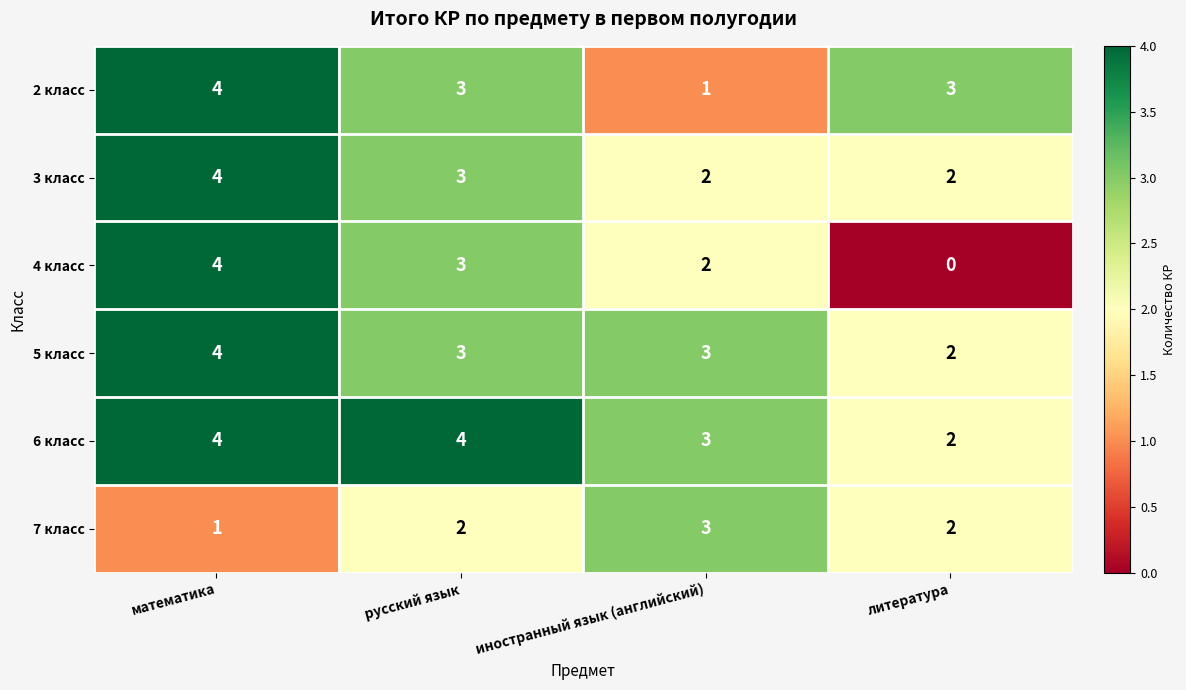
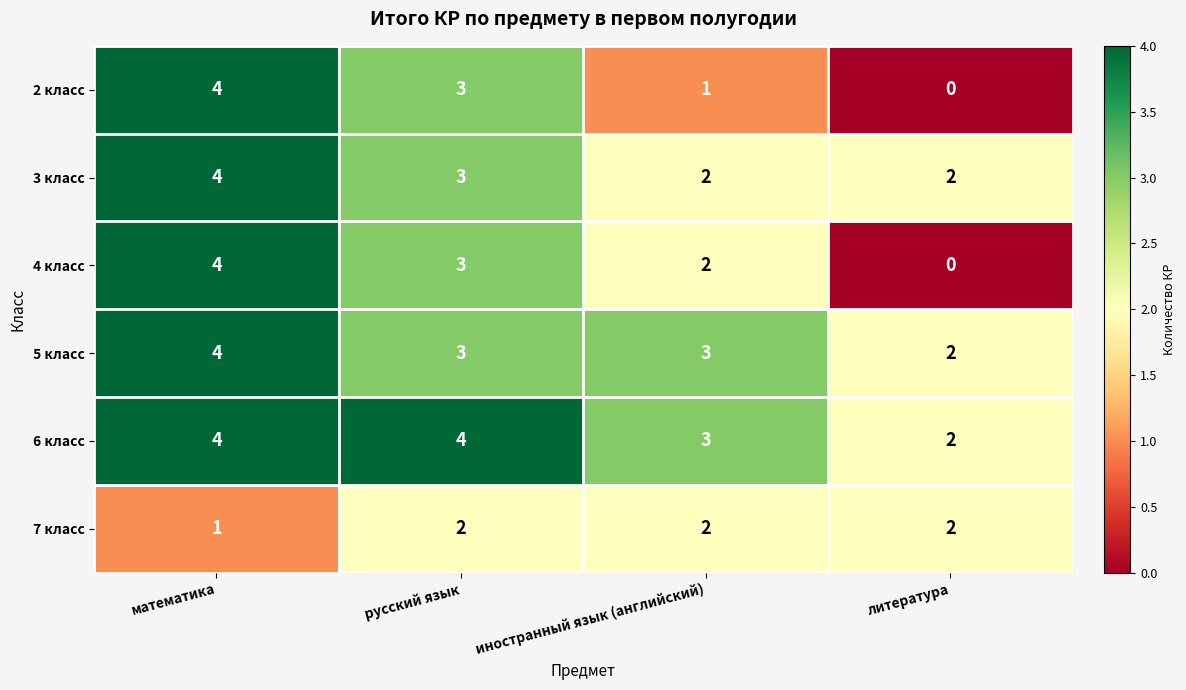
  {
    "2 класс": {
      "математика": 4,
      "русский язык": 3,
      "иностранный язык (английский)": 1,
-     "литература": 3
+     "литература": 0
    },
    "3 класс": {
      "математика": 4,
      "русский язык": 3,
      "иностранный язык (английский)": 2,
      "литература": 2
    },
    "4 класс": {
      "математика": 4,
      "русский язык": 3,
      "иностранный язык (английский)": 2,
      "литература": 0
    },
    "5 класс": {
      "математика": 4,
      "русский язык": 3,
      "иностранный язык (английский)": 3,
      "литература": 2
    },
    "6 класс": {
      "математика": 4,
      "русский язык": 4,
      "иностранный язык (английский)": 3,
      "литература": 2
    },
    "7 класс": {
      "математика": 1,
      "русский язык": 2,
-     "иностранный язык (английский)": 3,
+     "иностранный язык (английский)": 2,
      "литература": 2
    }
  }
